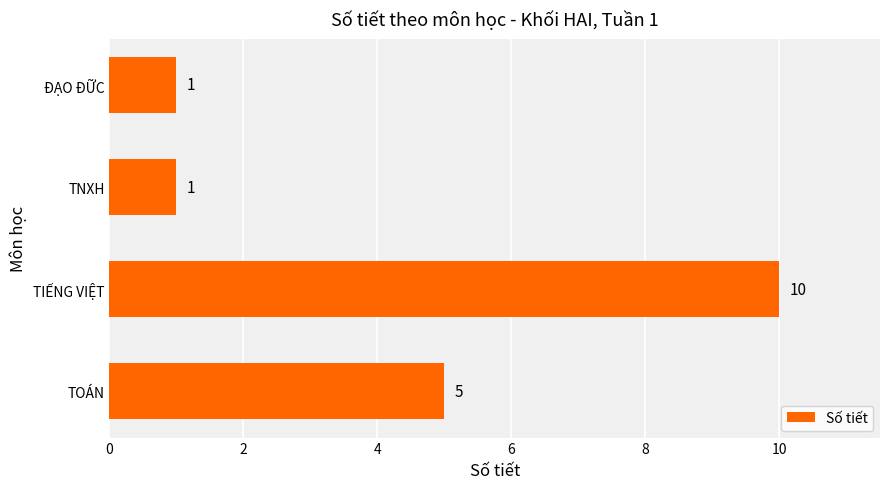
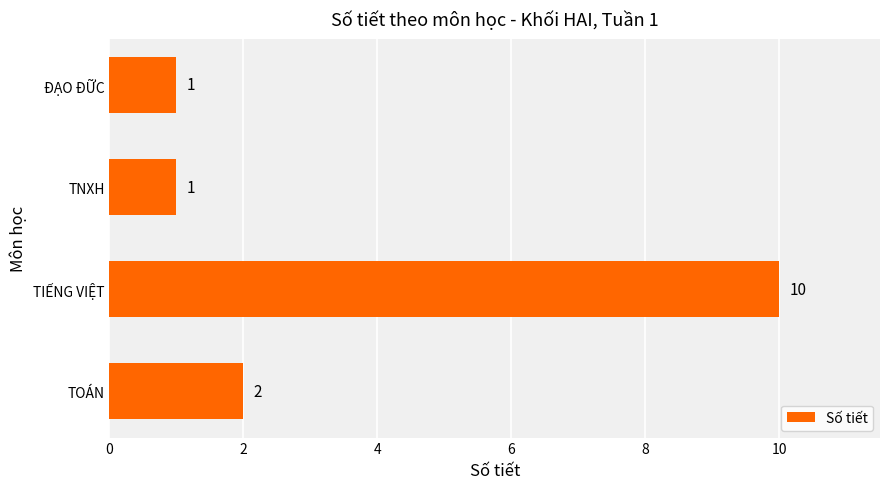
  {
    "ĐẠO ĐỮC": 1,
    "TNXH": 1,
    "TIẾNG VIỆT": 10,
-   "TOÁN": 5
+   "TOÁN": 2
  }
